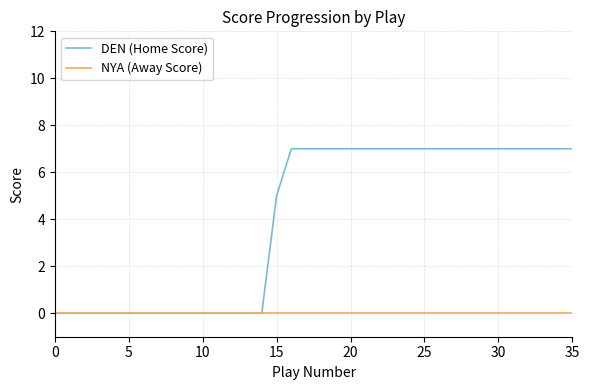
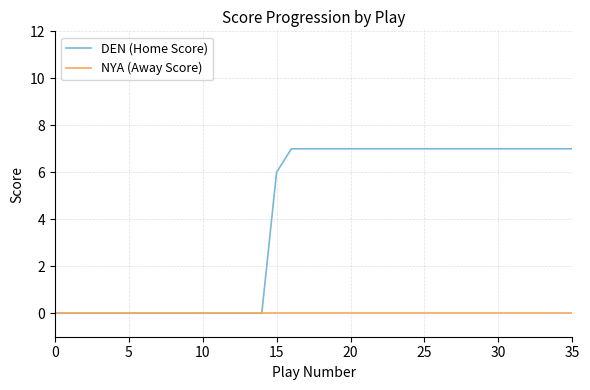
  {
    "DEN (Home Score)": {
-     "15": 5,
+     "15": 6,
      "20": 7,
      "25": 7,
      "30": 7,
      "35": 7
    },
    "NYA (Away Score)": {
      "15": 0,
      "20": 0,
      "25": 0,
      "30": 0,
      "35": 0
    }
  }
